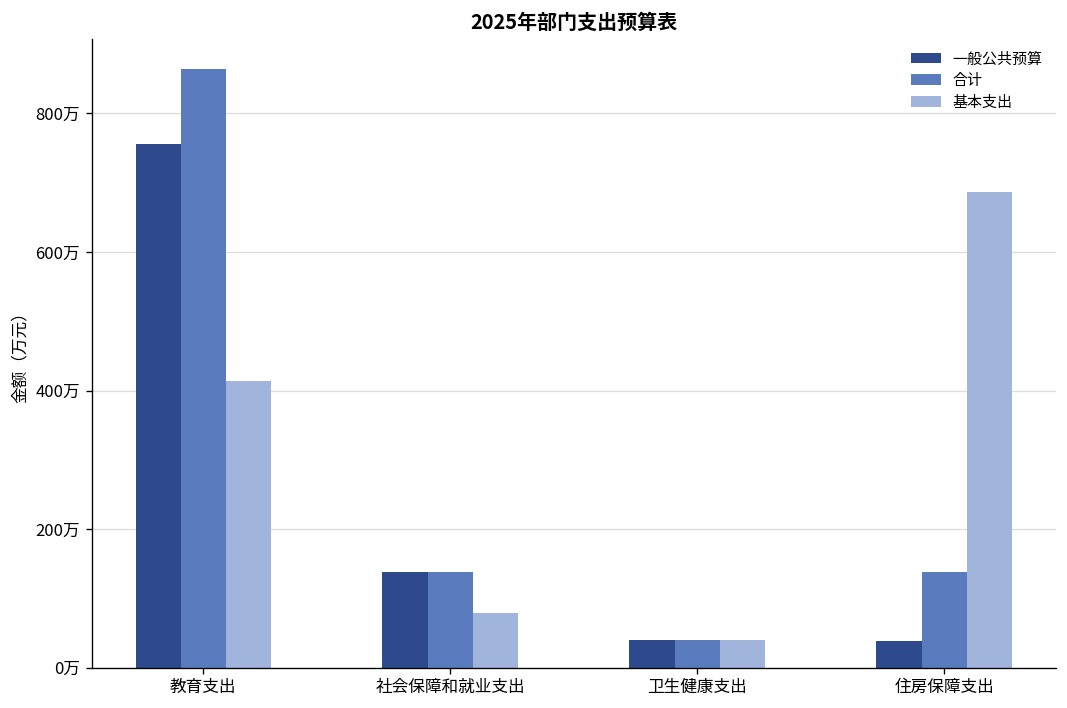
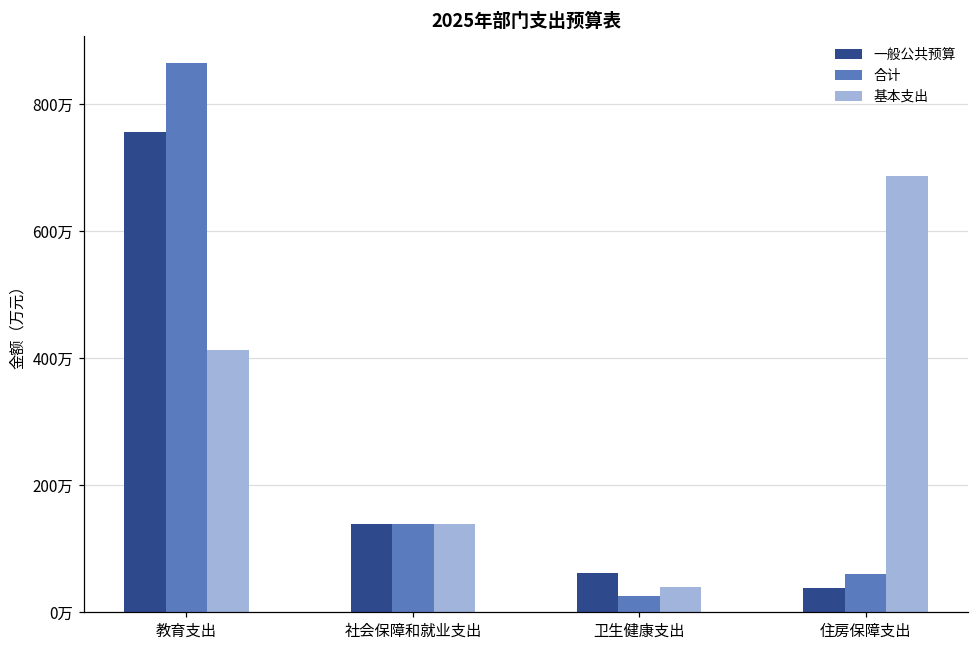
  {
    "一般公共预算": {
      "教育支出": "760万",
      "社会保障和就业支出": "140万",
-     "卫生健康支出": "40万",
+     "卫生健康支出": "60万",
      "住房保障支出": "40万"
    },
    "合计": {
      "教育支出": "860万",
      "社会保障和就业支出": "140万",
-     "卫生健康支出": "40万",
-     "住房保障支出": "140万"
+     "卫生健康支出": "20万",
+     "住房保障支出": "60万"
    },
    "基本支出": {
      "教育支出": "410万",
-     "社会保障和就业支出": "80万",
+     "社会保障和就业支出": "140万",
      "卫生健康支出": "40万",
      "住房保障支出": "690万"
    }
  }
